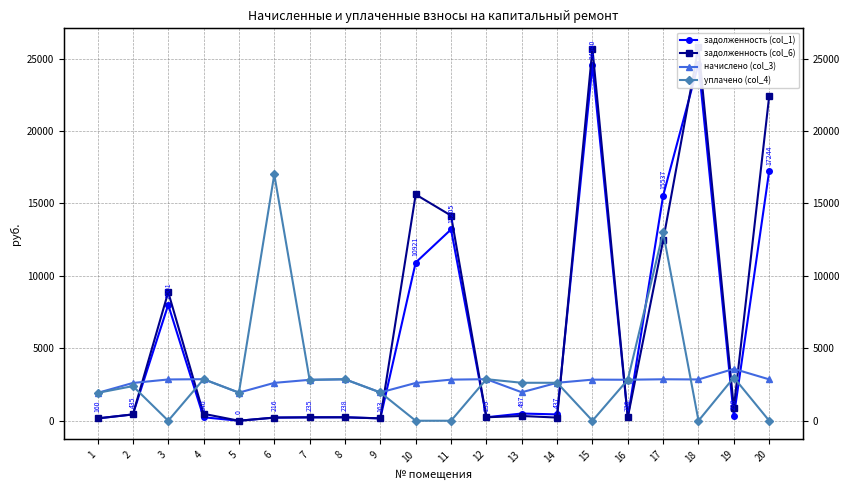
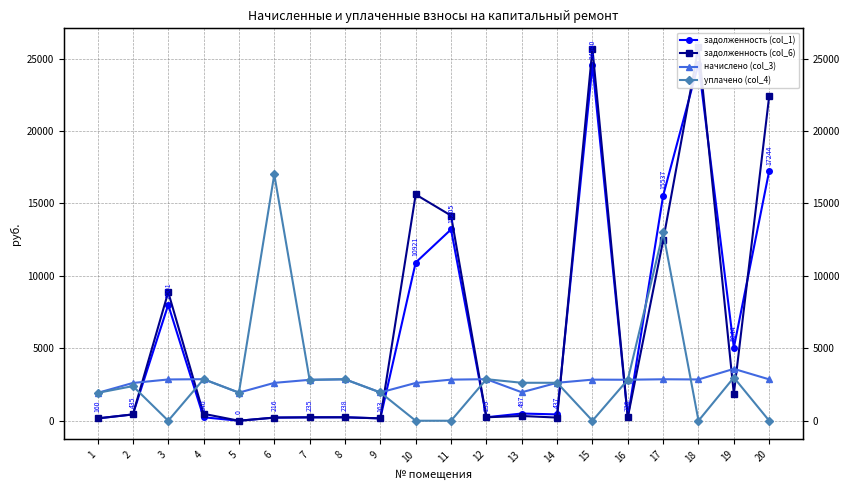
  {
    "задолженность (col_1)": {
      "4": 240,
      "10": 10921,
      "14": 437,
      "17": 15537,
-     "19": 298,
+     "19": 5044,
      "20": 17244
    },
    "задолженность (col_6)": {
      "10": 15600,
      "14": 200,
      "17": 12400,
-     "19": 900,
+     "19": 1900,
      "20": 22400
    }
  }
